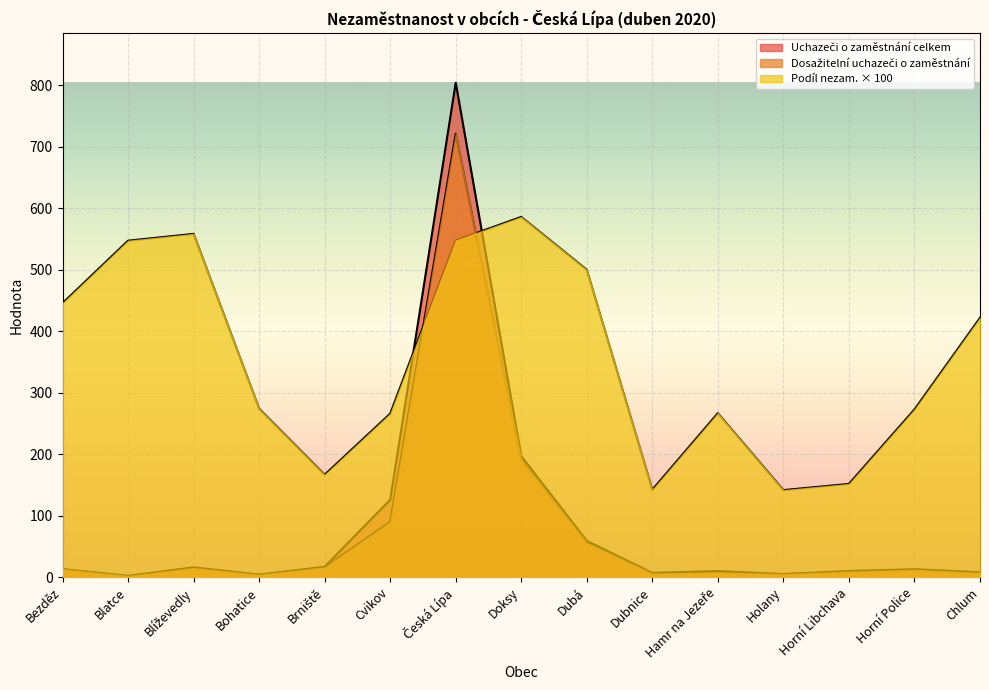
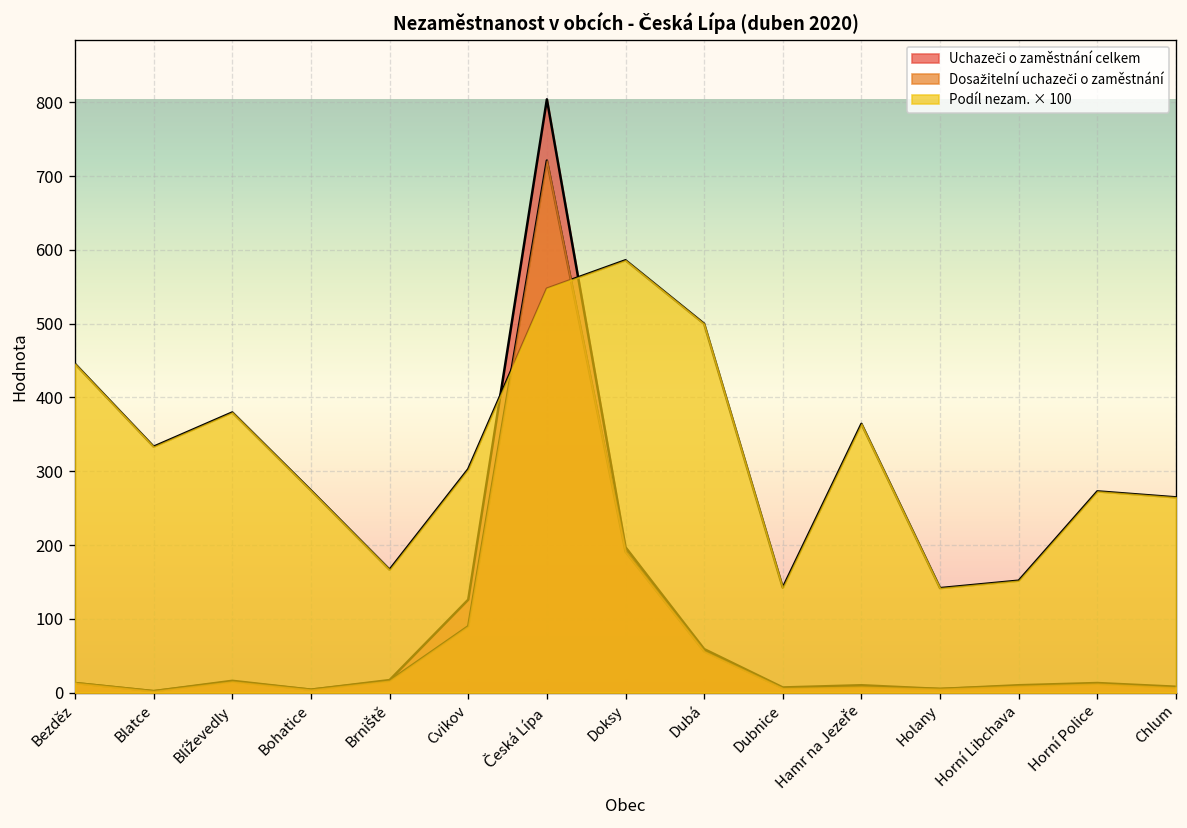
  {
    "Podíl nezam. × 100": {
      "Bezděz": 450,
-     "Blatce": 550,
-     "Blíževedly": 560,
+     "Blatce": 330,
+     "Blíževedly": 380,
      "Bohatice": 270,
      "Brniště": 170,
-     "Cvikov": 270,
+     "Cvikov": 300,
      "Česká Lípa": 550,
      "Doksy": 590,
      "Dubá": 500,
      "Dubnice": 140,
-     "Hamr na Jezeře": 270,
+     "Hamr na Jezeře": 360,
      "Holany": 140,
      "Horní Libchava": 150,
      "Horní Police": 270,
-     "Chlum": 420
+     "Chlum": 260
    }
  }
